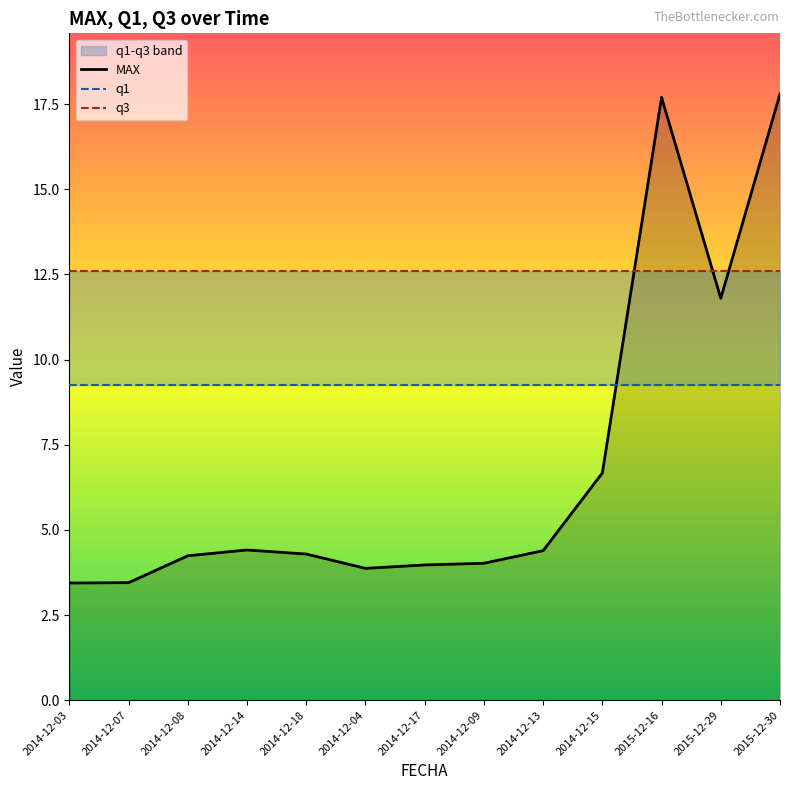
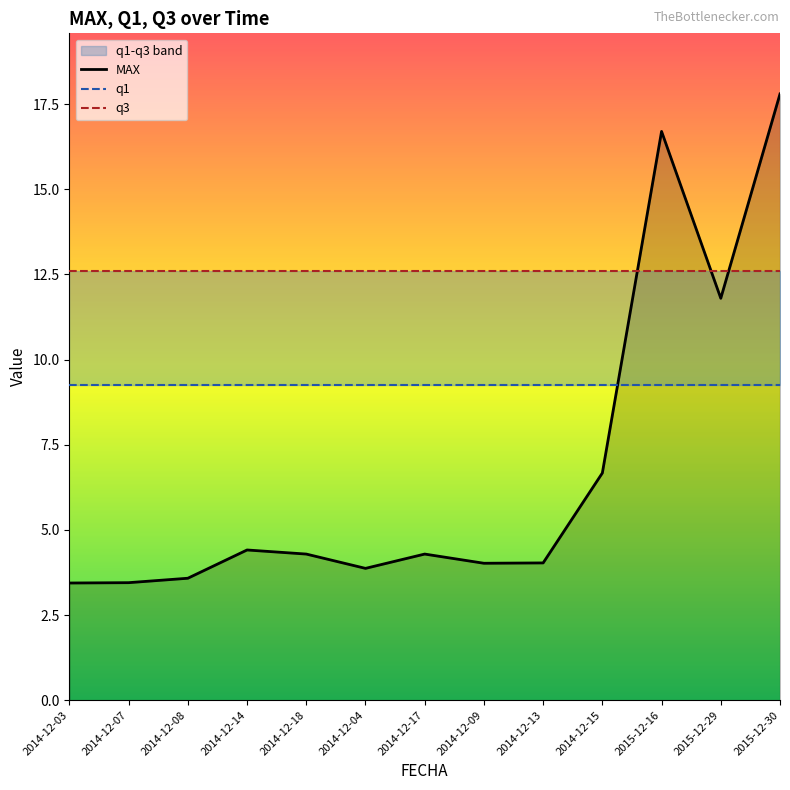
  {
    "MAX": {
      "2014-12-03": 3.4,
      "2014-12-07": 3.5,
-     "2014-12-08": 4.2,
+     "2014-12-08": 3.6,
      "2014-12-14": 4.4,
      "2014-12-18": 4.3,
      "2014-12-04": 3.9,
-     "2014-12-17": 4.0,
+     "2014-12-17": 4.3,
      "2014-12-09": 4.0,
-     "2014-12-13": 4.4,
+     "2014-12-13": 4.0,
      "2014-12-15": 6.7,
-     "2015-12-16": 17.7,
+     "2015-12-16": 16.7,
      "2015-12-29": 11.8,
      "2015-12-30": 17.8
    }
  }
